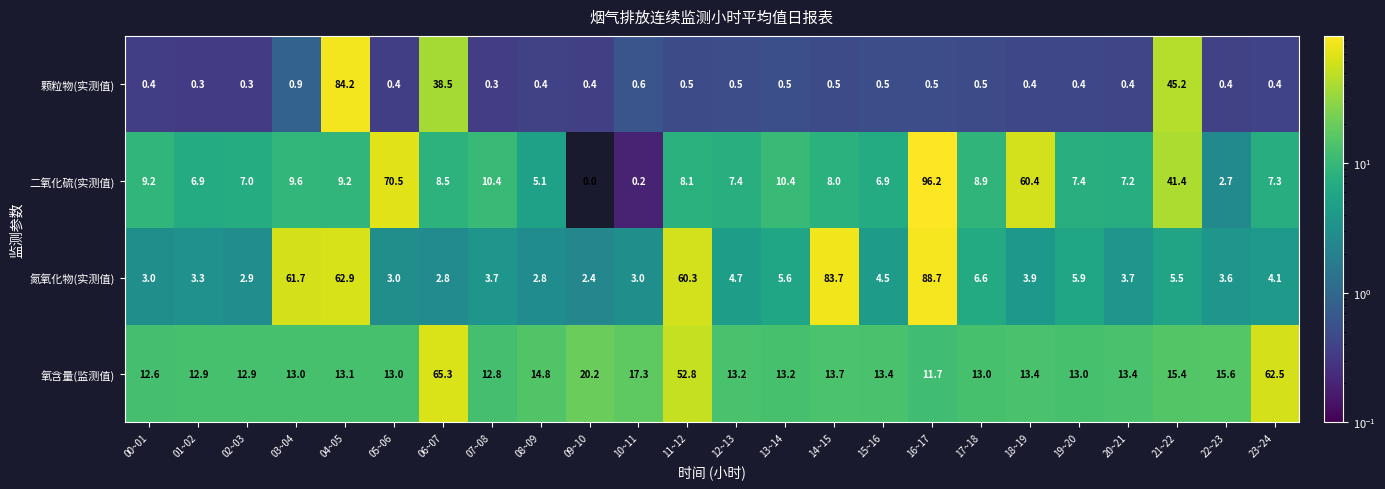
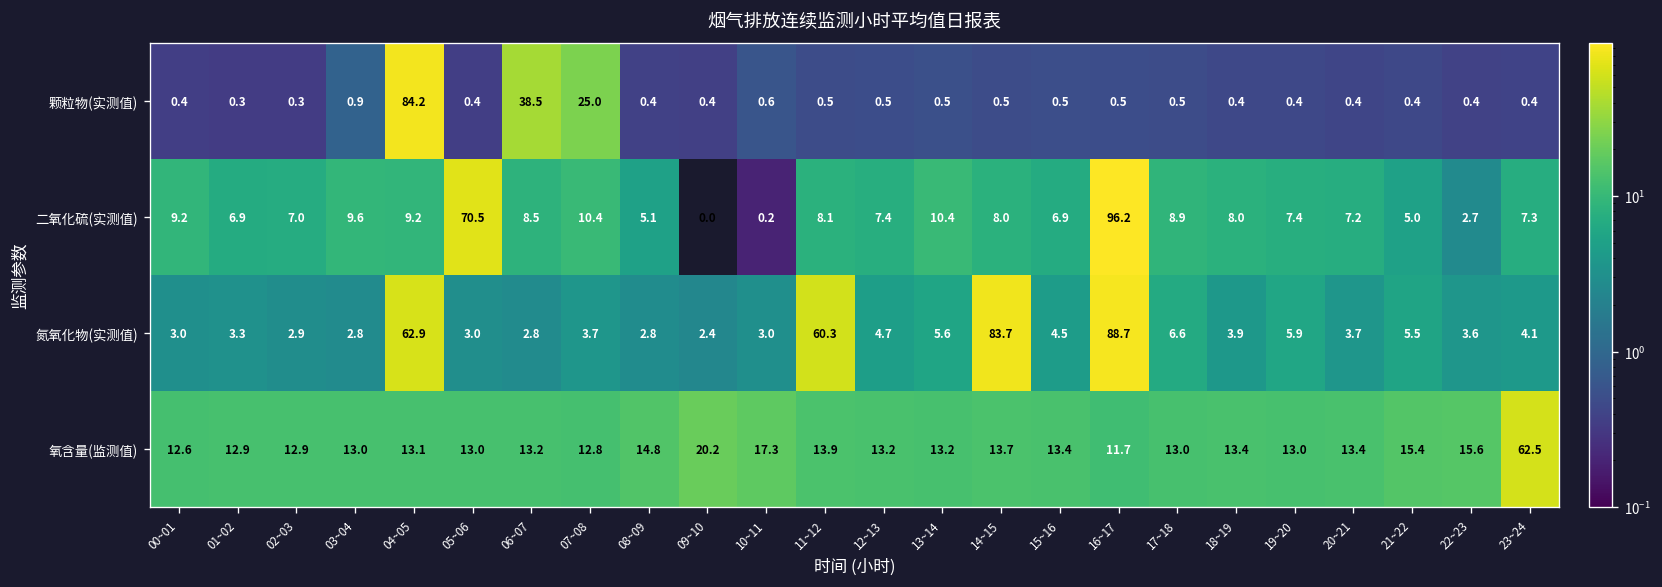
  {
    "颗粒物(实测值)": {
      "00~01": 0.4,
      "01~02": 0.3,
      "02~03": 0.3,
      "03~04": 0.9,
      "04~05": 84.2,
      "05~06": 0.4,
      "06~07": 38.5,
-     "07~08": 0.3,
+     "07~08": 25.0,
      "08~09": 0.4,
      "09~10": 0.4,
      "10~11": 0.6,
      "11~12": 0.5,
      "12~13": 0.5,
      "13~14": 0.5,
      "14~15": 0.5,
      "15~16": 0.5,
      "16~17": 0.5,
      "17~18": 0.5,
      "18~19": 0.4,
      "19~20": 0.4,
      "20~21": 0.4,
-     "21~22": 45.2,
+     "21~22": 0.4,
      "22~23": 0.4,
      "23~24": 0.4
    },
    "二氧化硫(实测值)": {
      "00~01": 9.2,
      "01~02": 6.9,
      "02~03": 7.0,
      "03~04": 9.6,
      "04~05": 9.2,
      "05~06": 70.5,
      "06~07": 8.5,
      "07~08": 10.4,
      "08~09": 5.1,
      "10~11": 0.2,
      "11~12": 8.1,
      "12~13": 7.4,
      "13~14": 10.4,
      "14~15": 8.0,
      "15~16": 6.9,
      "16~17": 96.2,
      "17~18": 8.9,
-     "18~19": 60.4,
+     "18~19": 8.0,
      "19~20": 7.4,
      "20~21": 7.2,
-     "21~22": 41.4,
+     "21~22": 5.0,
      "22~23": 2.7,
      "23~24": 7.3
    },
    "氮氧化物(实测值)": {
      "00~01": 3.0,
      "01~02": 3.3,
      "02~03": 2.9,
-     "03~04": 61.7,
+     "03~04": 2.8,
      "04~05": 62.9,
      "05~06": 3.0,
      "06~07": 2.8,
      "07~08": 3.7,
      "08~09": 2.8,
      "09~10": 2.4,
      "10~11": 3.0,
      "11~12": 60.3,
      "12~13": 4.7,
      "13~14": 5.6,
      "14~15": 83.7,
      "15~16": 4.5,
      "16~17": 88.7,
      "17~18": 6.6,
      "18~19": 3.9,
      "19~20": 5.9,
      "20~21": 3.7,
      "21~22": 5.5,
      "22~23": 3.6,
      "23~24": 4.1
    },
    "氧含量(监测值)": {
      "00~01": 12.6,
      "01~02": 12.9,
      "02~03": 12.9,
      "03~04": 13.0,
      "04~05": 13.1,
      "05~06": 13.0,
-     "06~07": 65.3,
+     "06~07": 13.2,
      "07~08": 12.8,
      "08~09": 14.8,
      "09~10": 20.2,
      "10~11": 17.3,
-     "11~12": 52.8,
+     "11~12": 13.9,
      "12~13": 13.2,
      "13~14": 13.2,
      "14~15": 13.7,
      "15~16": 13.4,
      "16~17": 11.7,
      "17~18": 13.0,
      "18~19": 13.4,
      "19~20": 13.0,
      "20~21": 13.4,
      "21~22": 15.4,
      "22~23": 15.6,
      "23~24": 62.5
    }
  }
